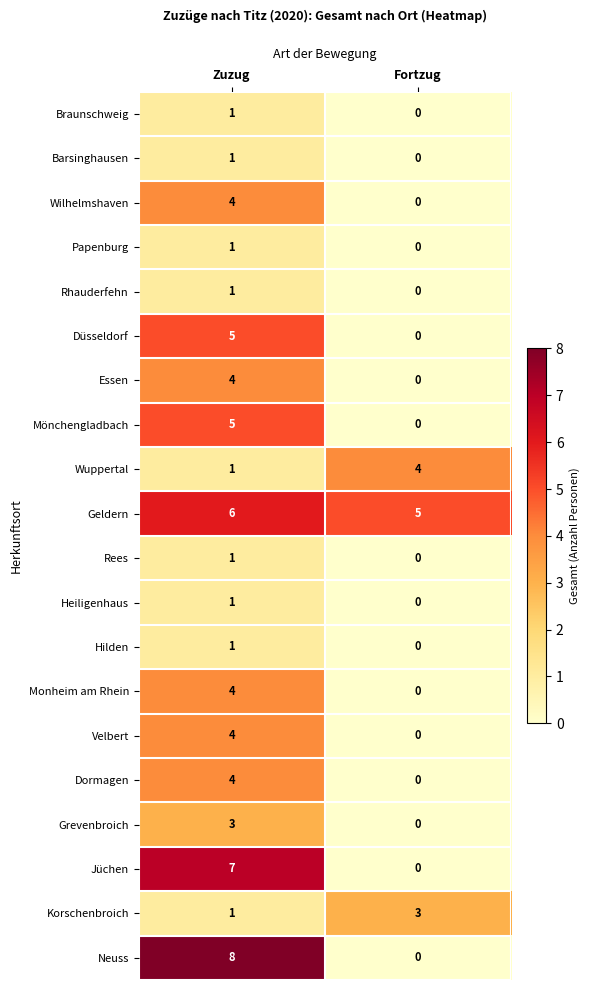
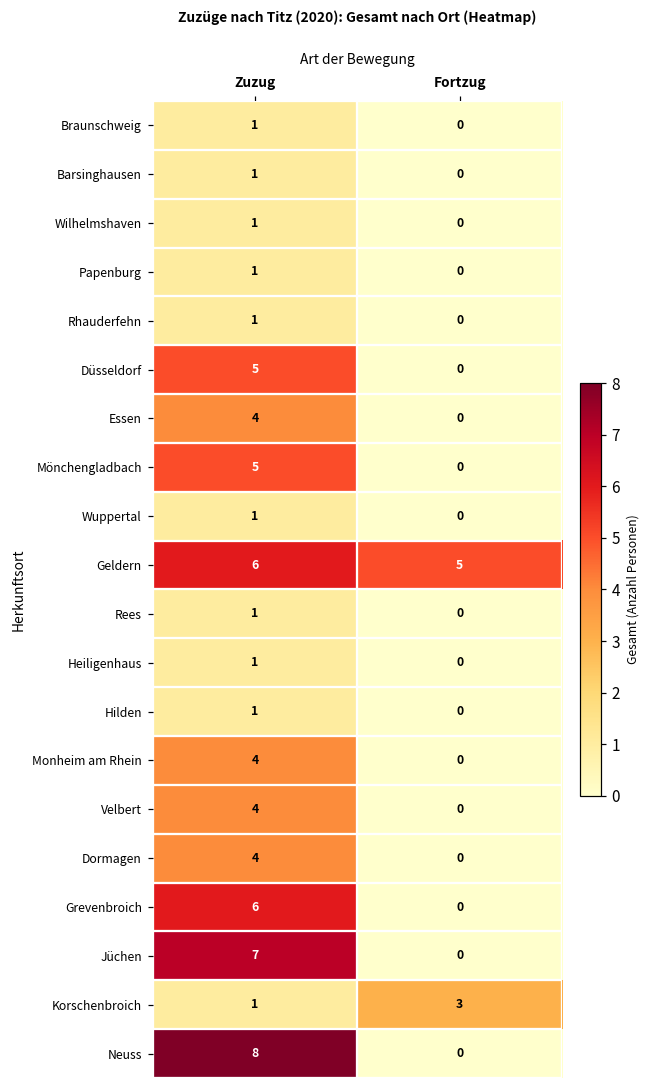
  {
    "Braunschweig": {
      "Zuzug": 1,
      "Fortzug": 0
    },
    "Barsinghausen": {
      "Zuzug": 1,
      "Fortzug": 0
    },
    "Wilhelmshaven": {
-     "Zuzug": 4,
+     "Zuzug": 1,
      "Fortzug": 0
    },
    "Papenburg": {
      "Zuzug": 1,
      "Fortzug": 0
    },
    "Rhauderfehn": {
      "Zuzug": 1,
      "Fortzug": 0
    },
    "Düsseldorf": {
      "Zuzug": 5,
      "Fortzug": 0
    },
    "Essen": {
      "Zuzug": 4,
      "Fortzug": 0
    },
    "Mönchengladbach": {
      "Zuzug": 5,
      "Fortzug": 0
    },
    "Wuppertal": {
      "Zuzug": 1,
-     "Fortzug": 4
+     "Fortzug": 0
    },
    "Geldern": {
      "Zuzug": 6,
      "Fortzug": 5
    },
    "Rees": {
      "Zuzug": 1,
      "Fortzug": 0
    },
    "Heiligenhaus": {
      "Zuzug": 1,
      "Fortzug": 0
    },
    "Hilden": {
      "Zuzug": 1,
      "Fortzug": 0
    },
    "Monheim am Rhein": {
      "Zuzug": 4,
      "Fortzug": 0
    },
    "Velbert": {
      "Zuzug": 4,
      "Fortzug": 0
    },
    "Dormagen": {
      "Zuzug": 4,
      "Fortzug": 0
    },
    "Grevenbroich": {
-     "Zuzug": 3,
+     "Zuzug": 6,
      "Fortzug": 0
    },
    "Jüchen": {
      "Zuzug": 7,
      "Fortzug": 0
    },
    "Korschenbroich": {
      "Zuzug": 1,
      "Fortzug": 3
    },
    "Neuss": {
      "Zuzug": 8,
      "Fortzug": 0
    }
  }
